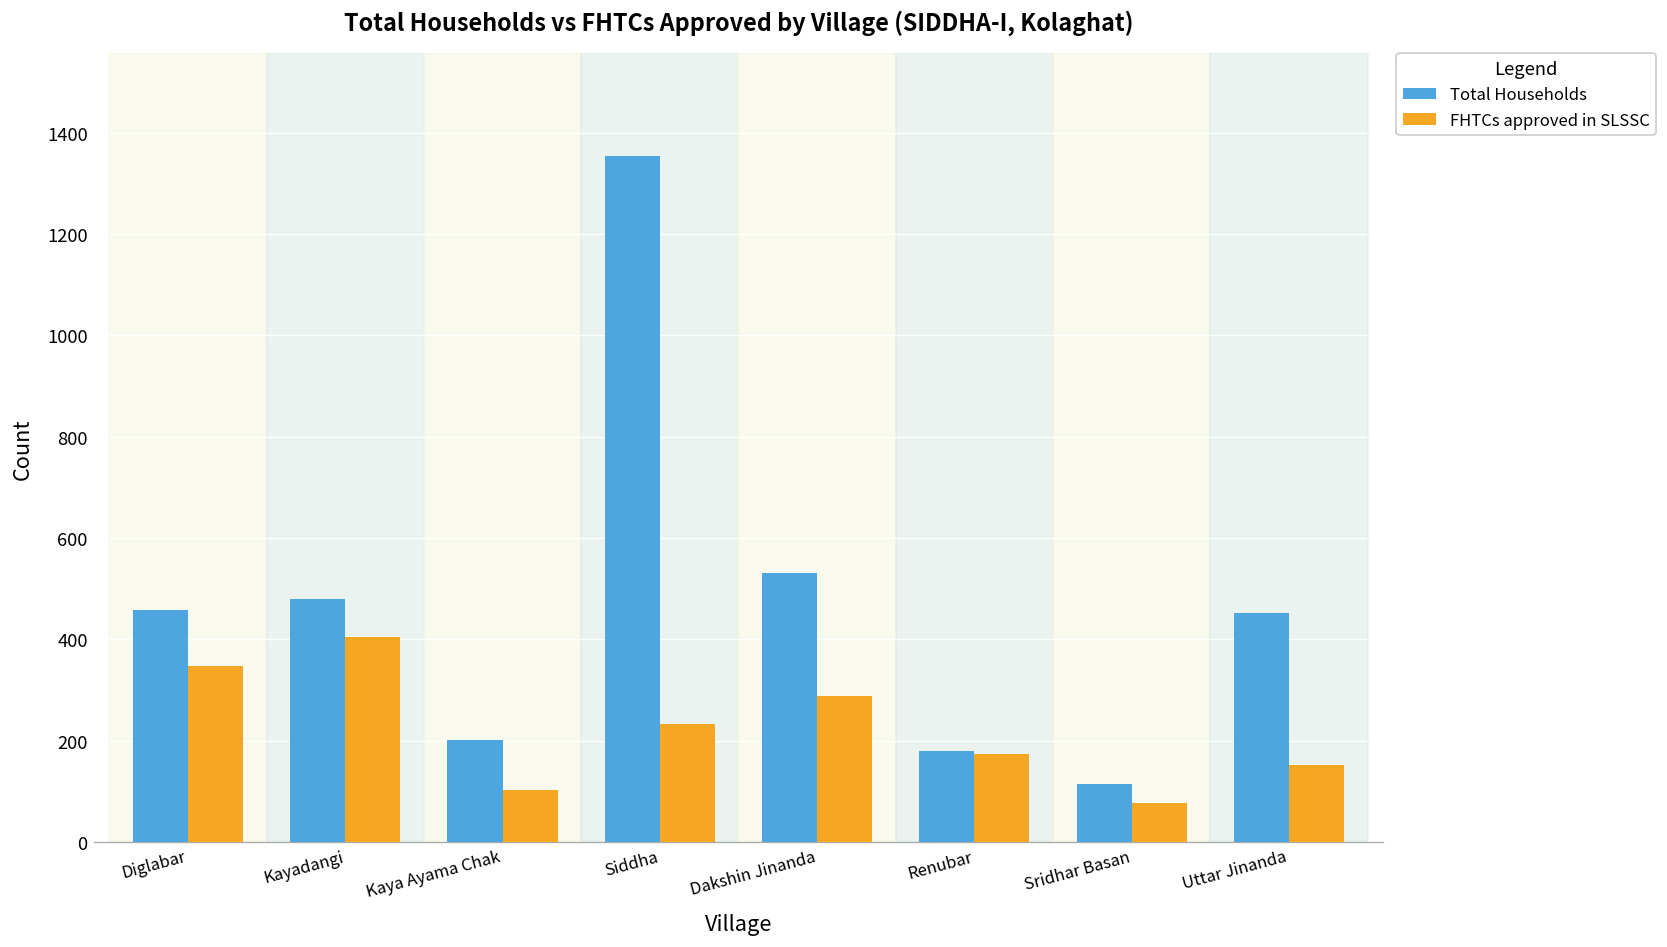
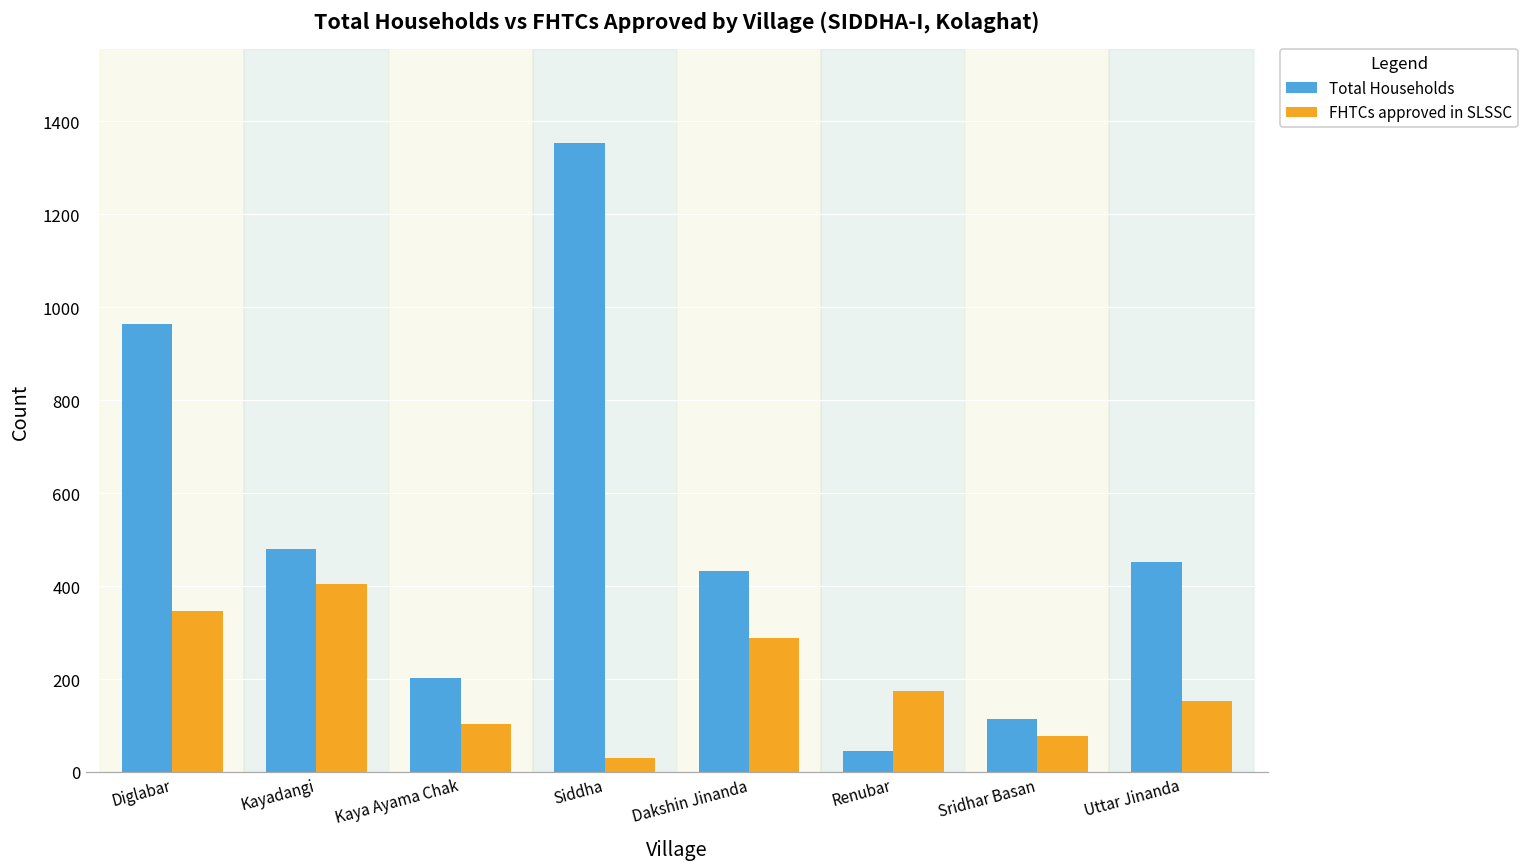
  {
    "Total Households": {
-     "Diglabar": 460,
+     "Diglabar": 960,
      "Kayadangi": 480,
      "Kaya Ayama Chak": 200,
      "Siddha": 1350,
-     "Dakshin Jinanda": 530,
-     "Renubar": 180,
+     "Dakshin Jinanda": 430,
+     "Renubar": 50,
      "Sridhar Basan": 120,
      "Uttar Jinanda": 450
    },
    "FHTCs approved in SLSSC": {
      "Diglabar": 350,
      "Kayadangi": 400,
      "Kaya Ayama Chak": 100,
-     "Siddha": 230,
+     "Siddha": 30,
      "Dakshin Jinanda": 290,
      "Renubar": 170,
      "Sridhar Basan": 80,
      "Uttar Jinanda": 150
    }
  }
